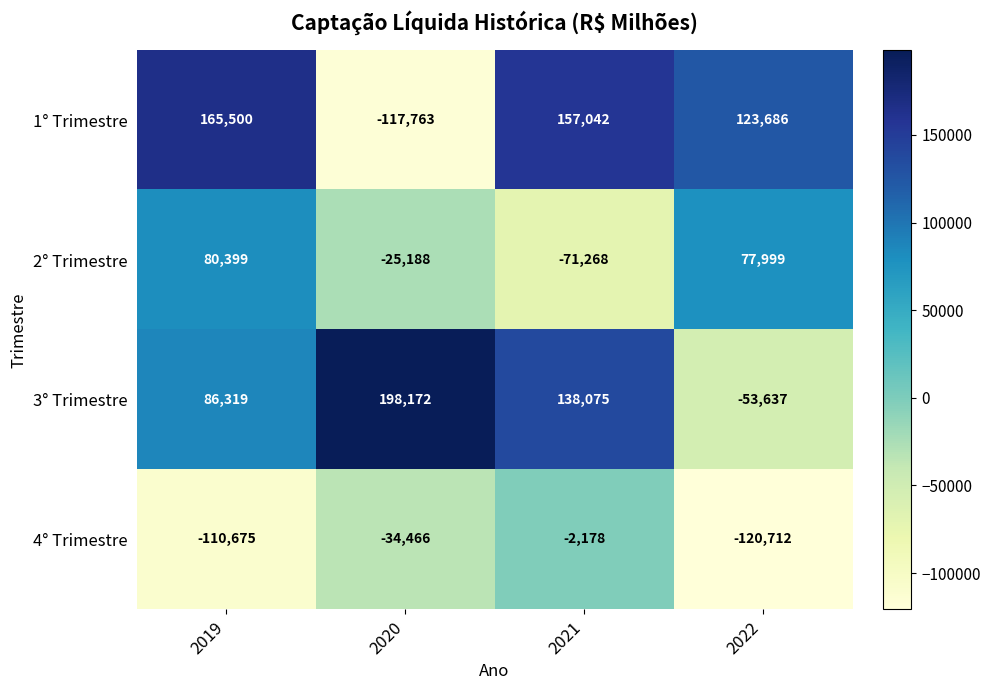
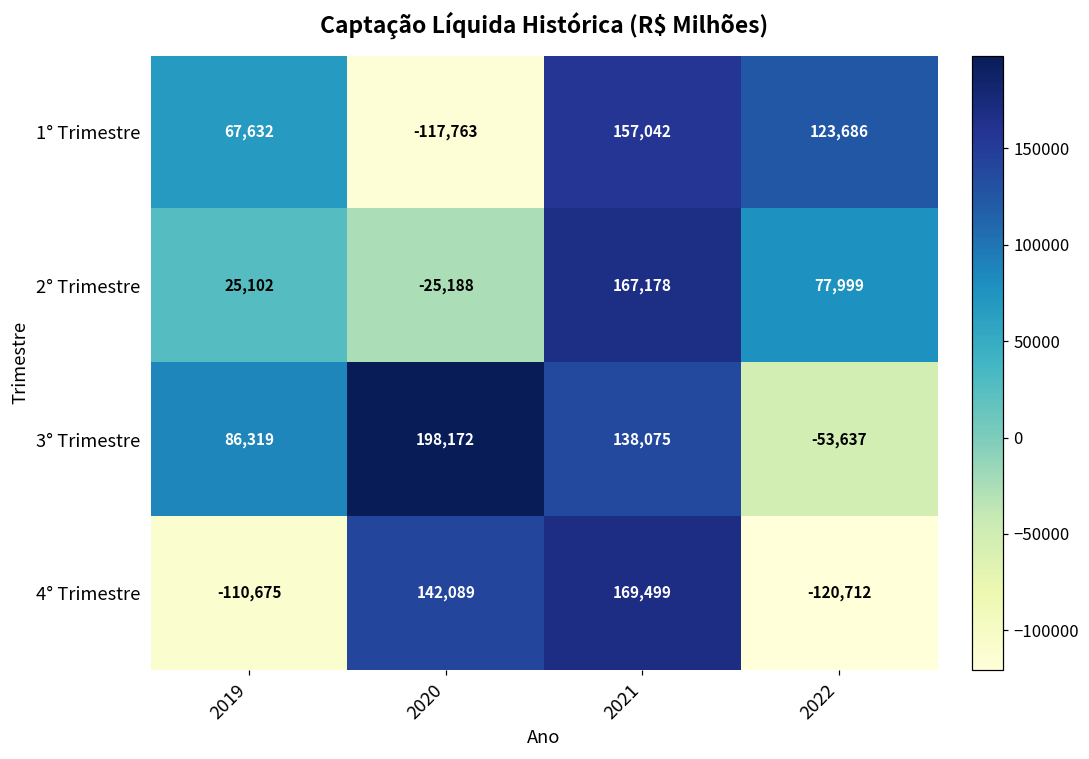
  {
    "1° Trimestre": {
-     "2019": "165,500",
+     "2019": "67,632",
      "2020": "-117,763",
      "2021": "157,042",
      "2022": "123,686"
    },
    "2° Trimestre": {
-     "2019": "80,399",
+     "2019": "25,102",
      "2020": "-25,188",
-     "2021": "-71,268",
+     "2021": "167,178",
      "2022": "77,999"
    },
    "3° Trimestre": {
      "2019": "86,319",
      "2020": "198,172",
      "2021": "138,075",
      "2022": "-53,637"
    },
    "4° Trimestre": {
      "2019": "-110,675",
-     "2020": "-34,466",
-     "2021": "-2,178",
+     "2020": "142,089",
+     "2021": "169,499",
      "2022": "-120,712"
    }
  }
